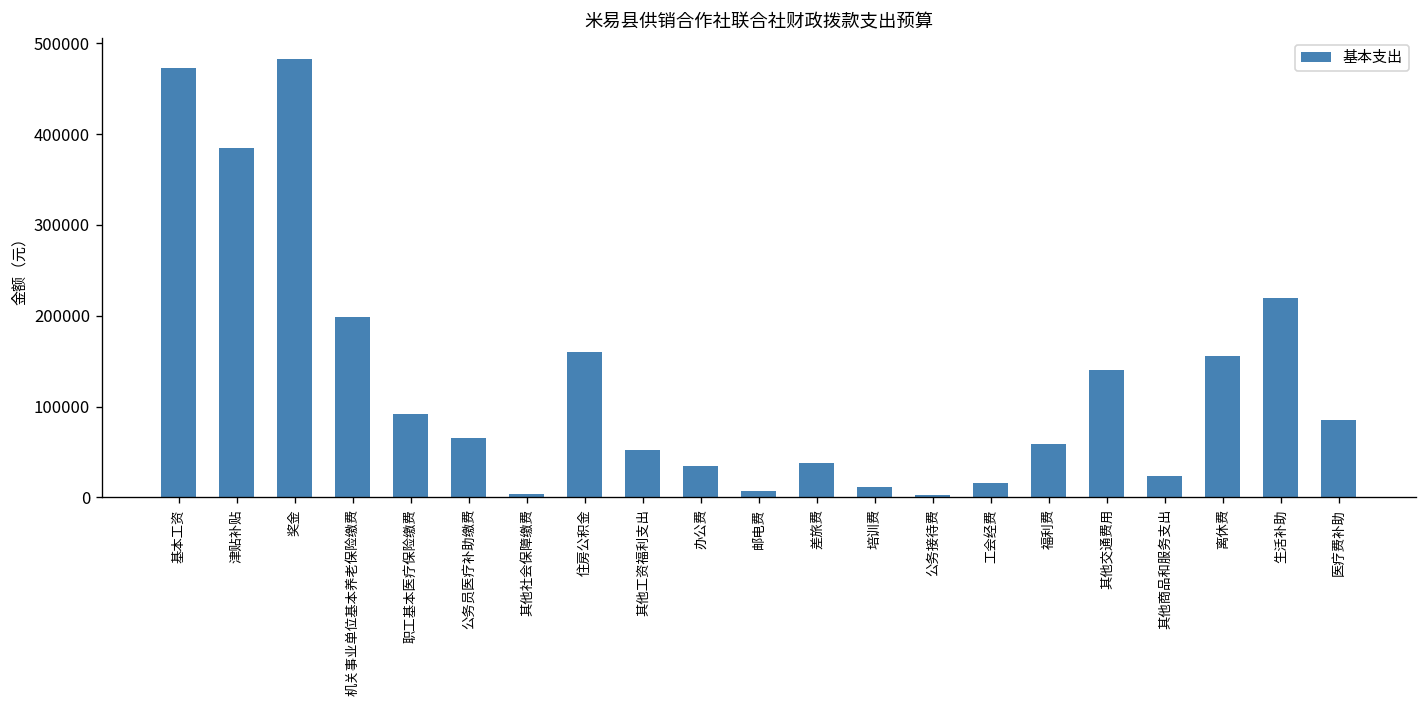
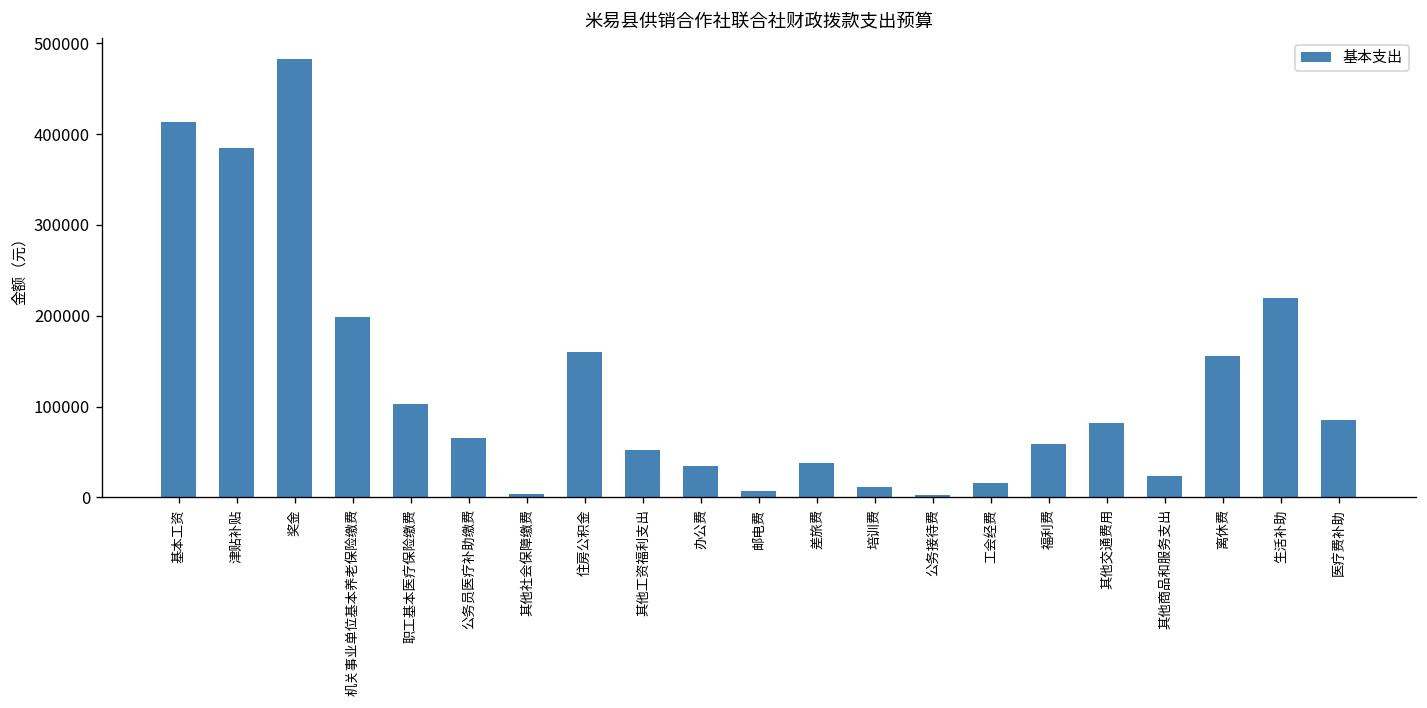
  {
-   "基本工资": 470000,
+   "基本工资": 410000,
    "津贴补贴": 380000,
    "奖金": 480000,
    "机关事业单位基本养老保险缴费": 200000,
-   "职工基本医疗保险缴费": 90000,
+   "职工基本医疗保险缴费": 100000,
    "公务员医疗补助缴费": 70000,
    "其他社会保障缴费": 0,
    "住房公积金": 160000,
    "其他工资福利支出": 50000,
    "办公费": 40000,
    "邮电费": 10000,
    "差旅费": 40000,
    "培训费": 10000,
    "工会经费": 20000,
    "福利费": 60000,
-   "其他交通费用": 140000,
+   "其他交通费用": 80000,
    "其他商品和服务支出": 20000,
    "离休费": 160000,
    "生活补助": 220000,
    "医疗费补助": 90000
  }
